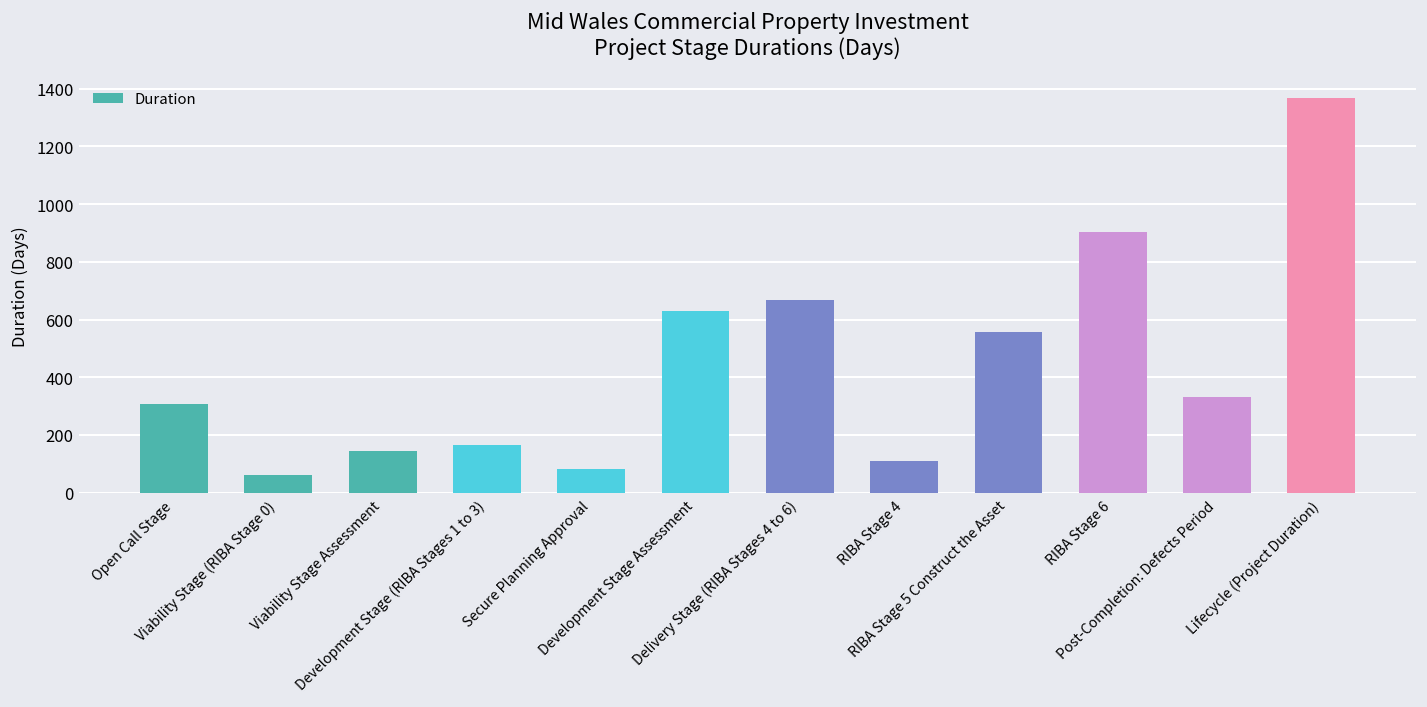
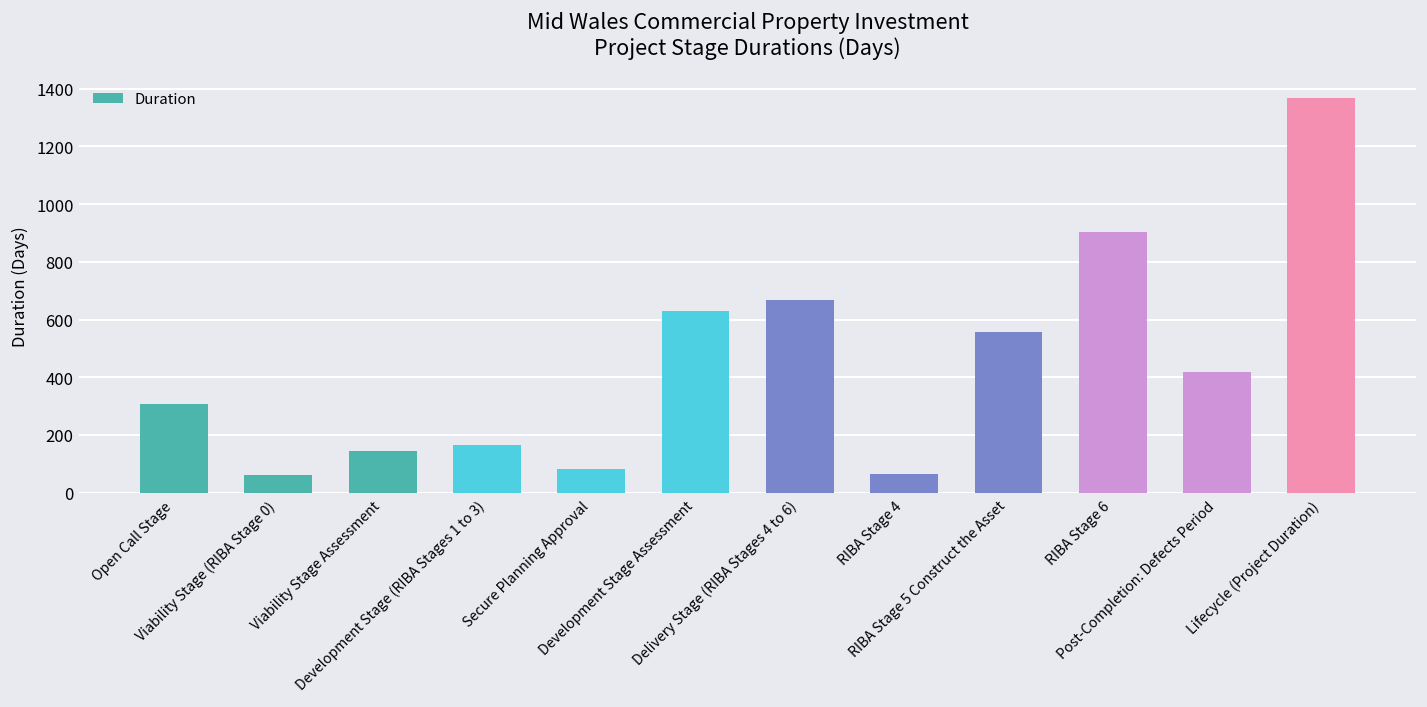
  {
    "Open Call Stage": 310,
    "Viability Stage (RIBA Stage 0)": 60,
    "Viability Stage Assessment": 140,
    "Development Stage (RIBA Stages 1 to 3)": 170,
    "Secure Planning Approval": 80,
    "Development Stage Assessment": 630,
    "Delivery Stage (RIBA Stages 4 to 6)": 670,
-   "RIBA Stage 4": 110,
+   "RIBA Stage 4": 70,
    "RIBA Stage 5 Construct the Asset": 560,
    "RIBA Stage 6": 900,
-   "Post-Completion: Defects Period": 330,
+   "Post-Completion: Defects Period": 420,
    "Lifecycle (Project Duration)": 1370
  }
